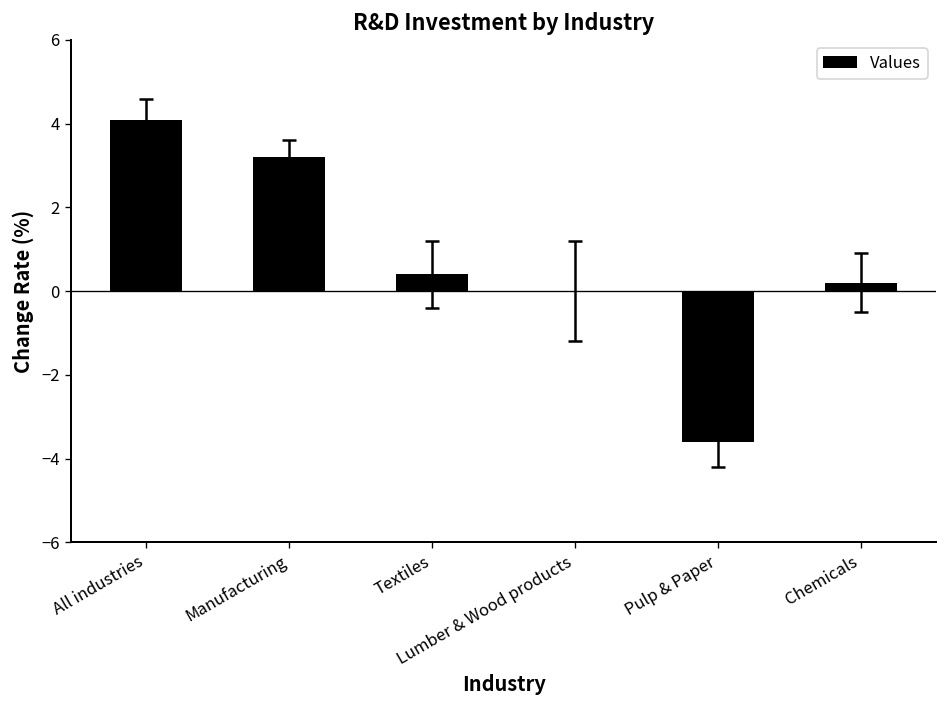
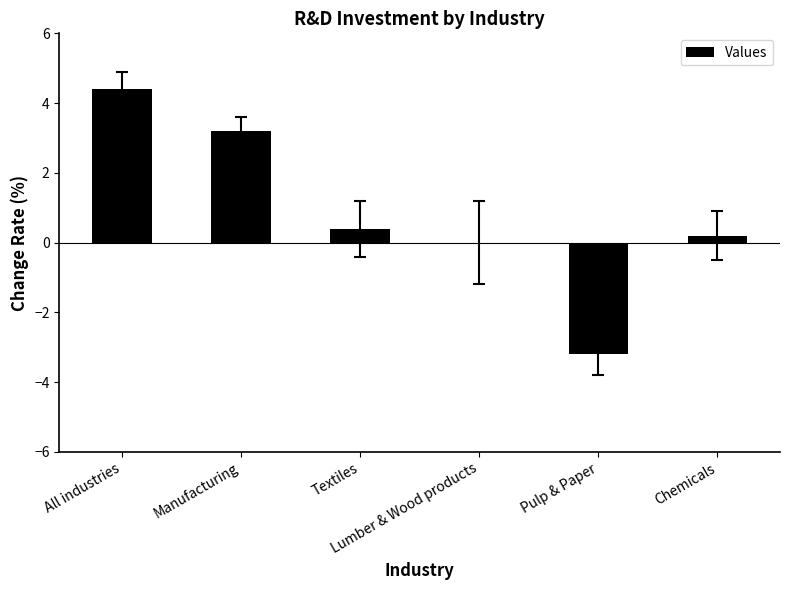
  {
    "Values": {
-     "All industries": 4.1,
+     "All industries": 4.4,
      "Manufacturing": 3.2,
      "Textiles": 0.4,
      "Lumber & Wood products": 0.0,
-     "Pulp & Paper": -3.6,
+     "Pulp & Paper": -3.2,
      "Chemicals": 0.2
    }
  }
